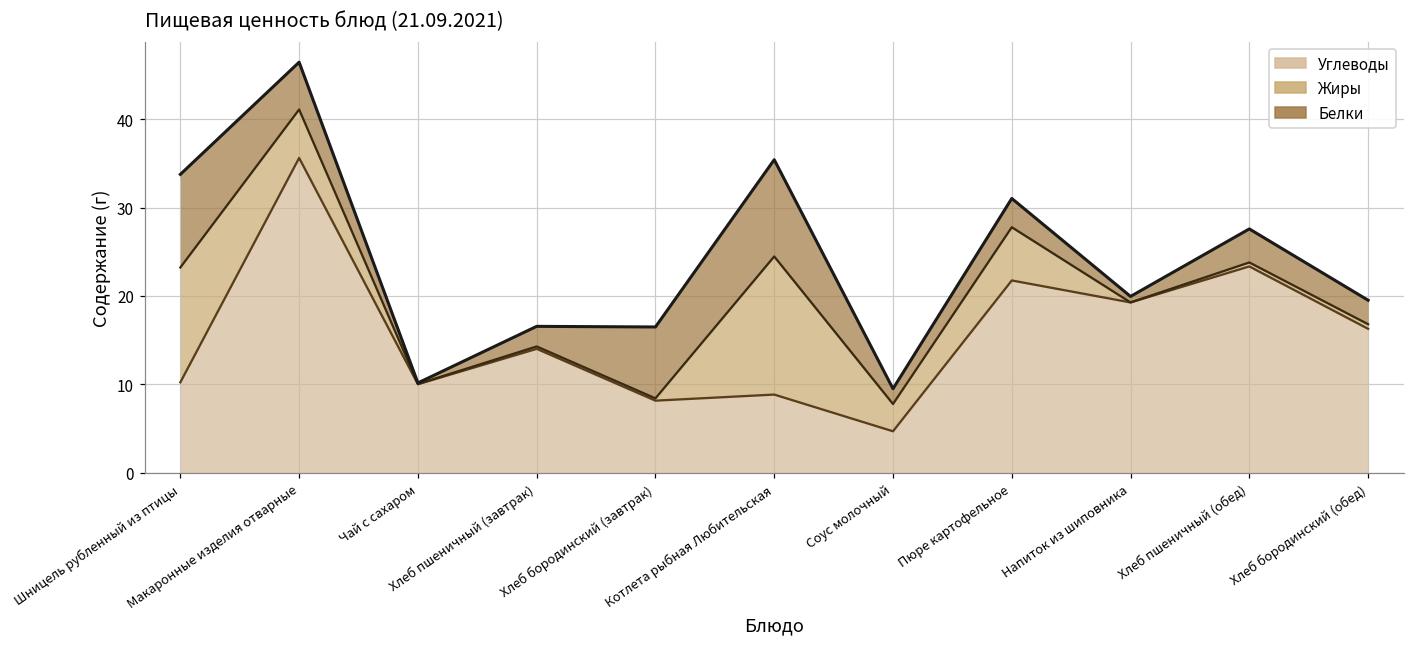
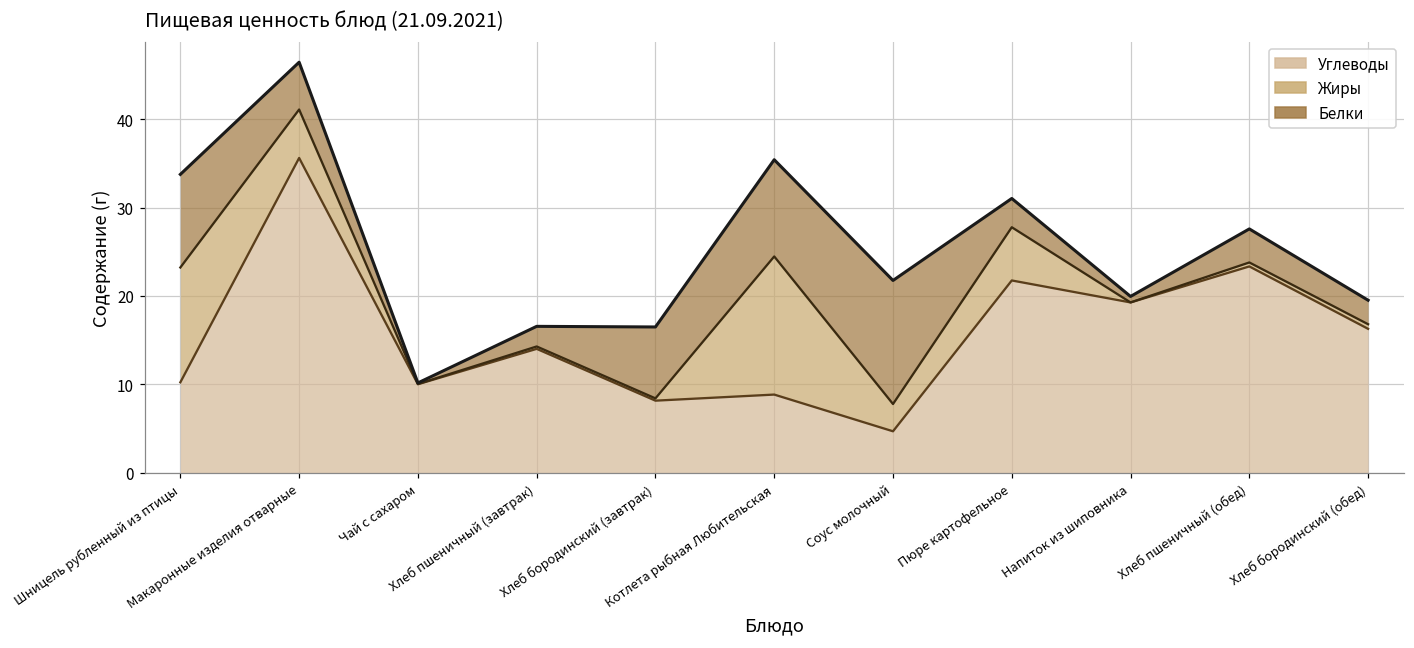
  {
    "Белки": {
      "Шницель рубленный из птицы": 11,
      "Макаронные изделия отварные": 5,
      "Хлеб пшеничный (завтрак)": 2,
      "Хлеб бородинский (завтрак)": 8,
      "Котлета рыбная Любительская": 11,
-     "Соус молочный": 2,
+     "Соус молочный": 14,
      "Пюре картофельное": 3,
      "Напиток из шиповника": 1,
      "Хлеб пшеничный (обед)": 4,
      "Хлеб бородинский (обед)": 3
    }
  }
